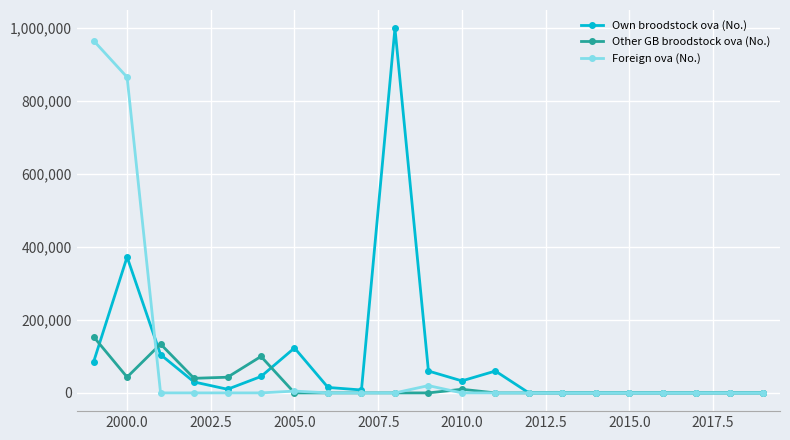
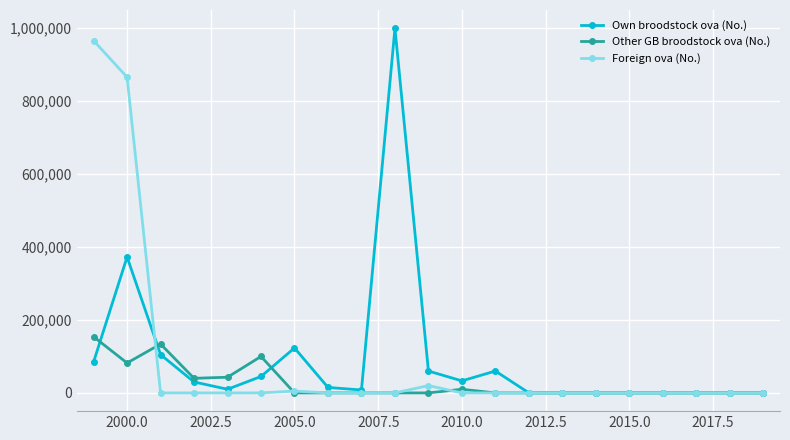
  {
    "Own broodstock ova (No.)": {
      "2000.0": "370,000",
      "2005.0": "120,000",
      "2010.0": "30,000"
    },
    "Other GB broodstock ova (No.)": {
-     "2000.0": "40,000",
+     "2000.0": "80,000",
      "2010.0": "10,000"
    },
    "Foreign ova (No.)": {
      "2000.0": "870,000",
      "2010.0": "0"
    }
  }
